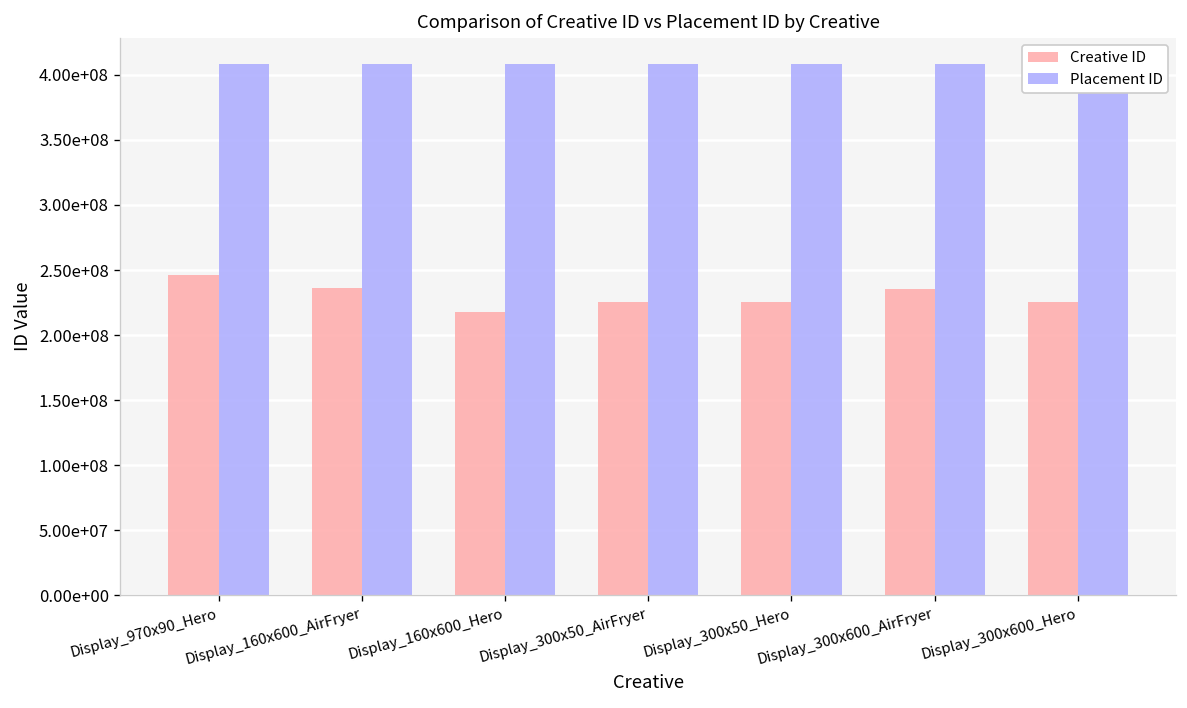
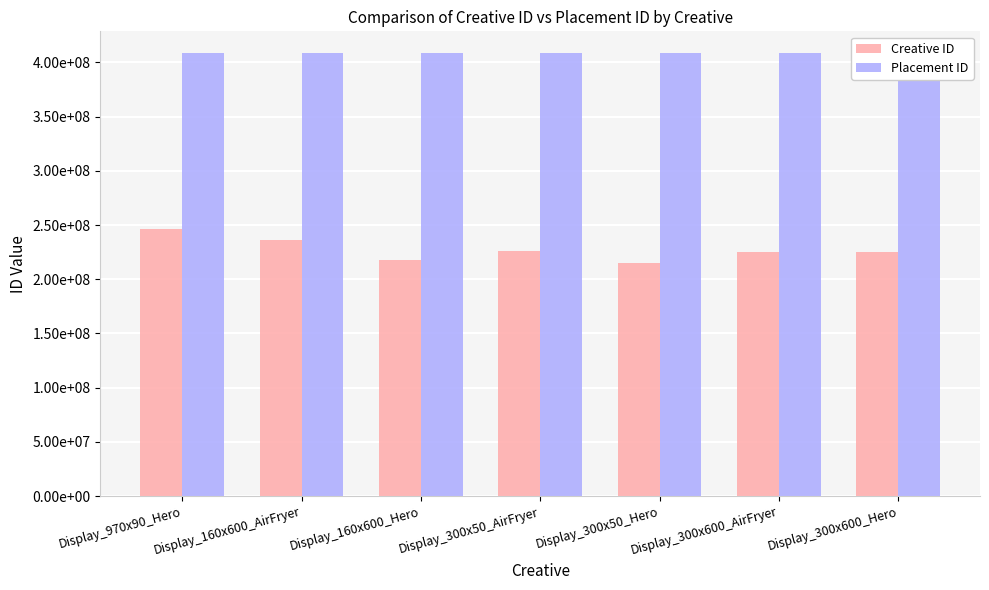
  {
    "Creative ID": {
      "Display_970x90_Hero": 246000000,
      "Display_160x600_AirFryer": 236000000,
      "Display_160x600_Hero": 217000000,
      "Display_300x50_AirFryer": 226000000,
-     "Display_300x50_Hero": 225000000,
-     "Display_300x600_AirFryer": 235000000,
+     "Display_300x50_Hero": 215000000,
+     "Display_300x600_AirFryer": 225000000,
      "Display_300x600_Hero": 225000000
    },
    "Placement ID": {
      "Display_970x90_Hero": 408000000,
      "Display_160x600_AirFryer": 408000000,
      "Display_160x600_Hero": 408000000,
      "Display_300x50_AirFryer": 408000000,
      "Display_300x50_Hero": 408000000,
      "Display_300x600_AirFryer": 408000000
    }
  }
